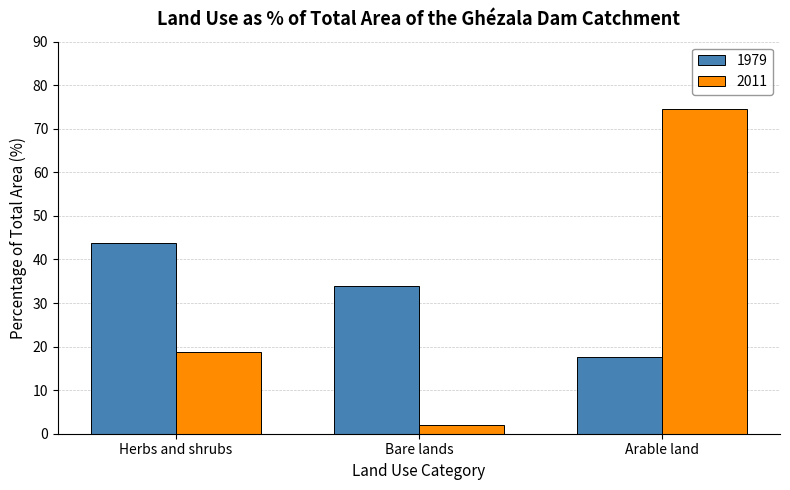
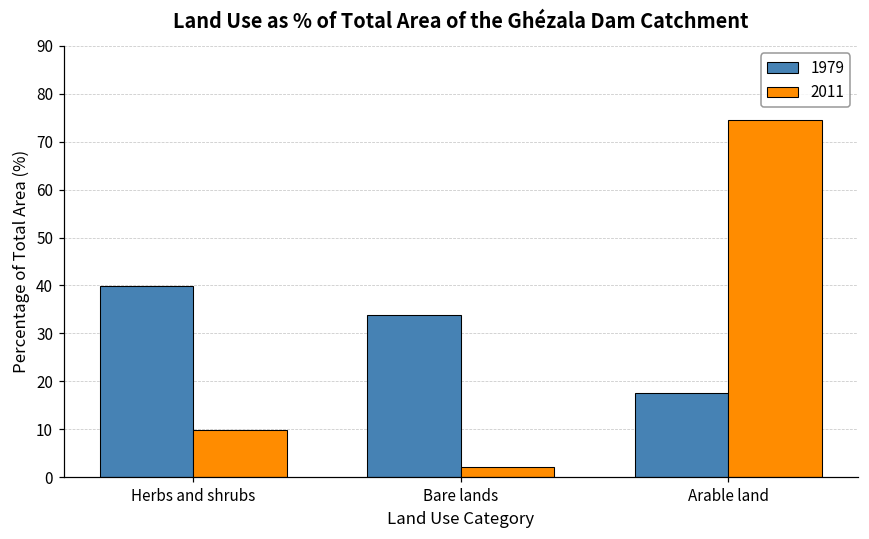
  {
    "1979": {
-     "Herbs and shrubs": 44,
+     "Herbs and shrubs": 40,
      "Bare lands": 34,
      "Arable land": 18
    },
    "2011": {
-     "Herbs and shrubs": 19,
+     "Herbs and shrubs": 10,
      "Bare lands": 2,
      "Arable land": 75
    }
  }
